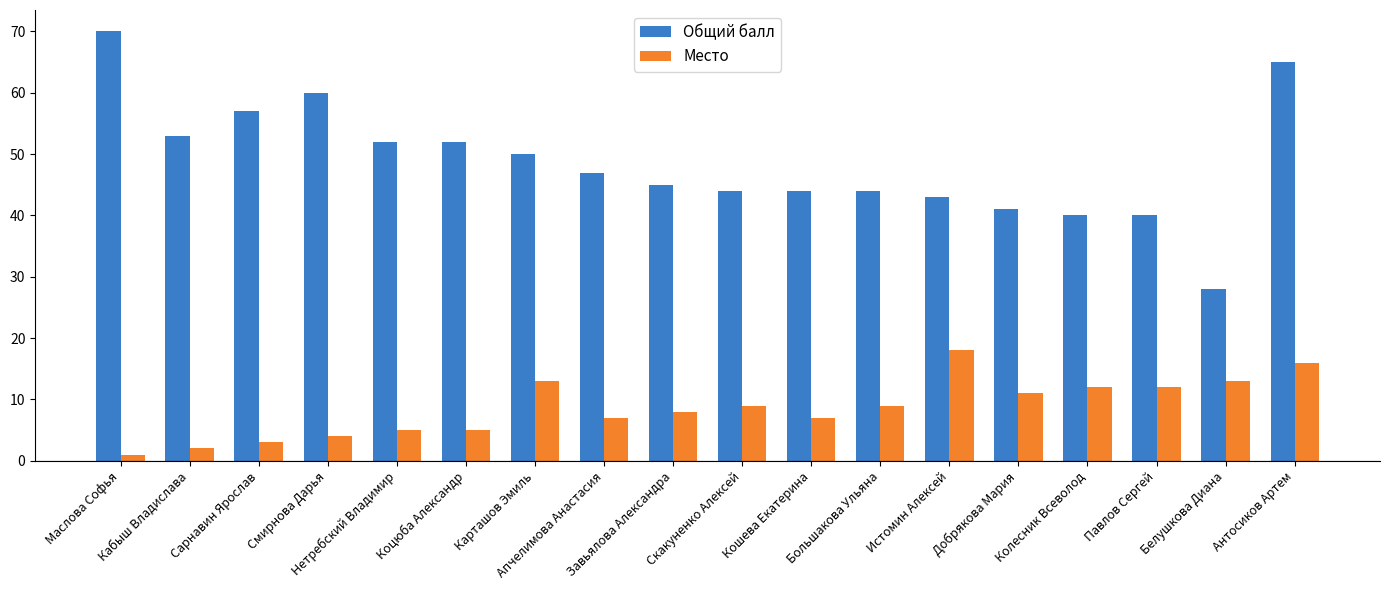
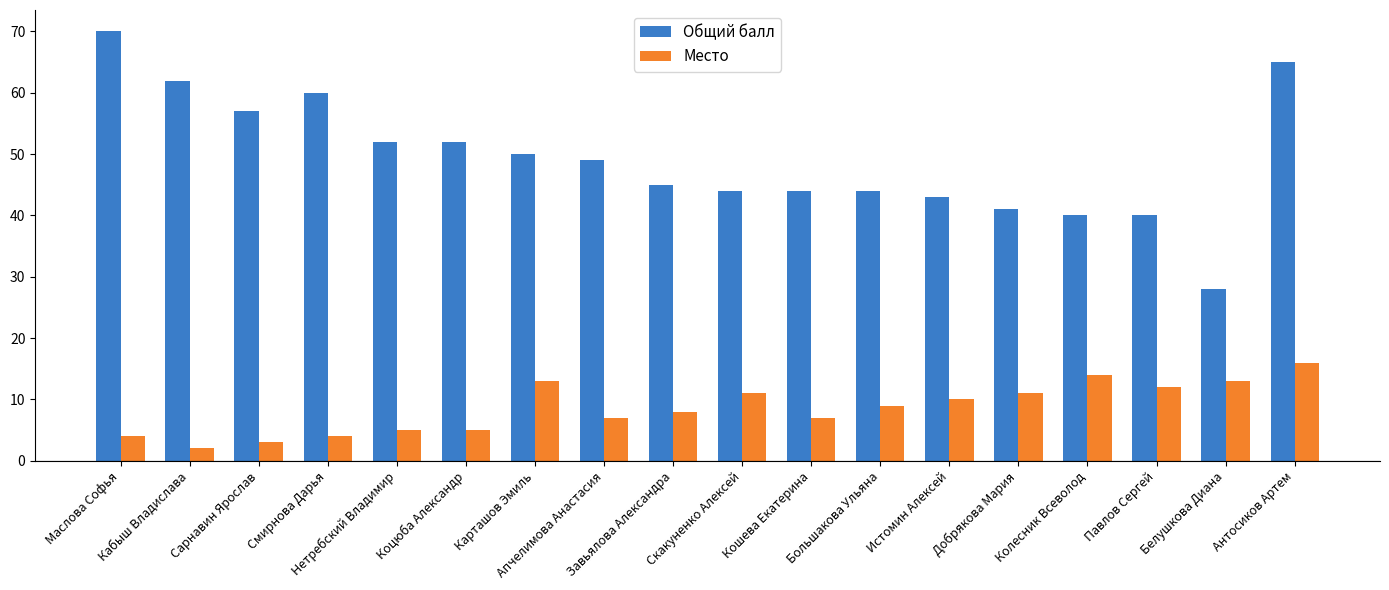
  {
    "Общий балл": {
      "Маслова Софья": 70,
-     "Кабыш Владислава": 53,
+     "Кабыш Владислава": 62,
      "Сарнавин Ярослав": 57,
      "Смирнова Дарья": 60,
      "Нетребский Владимир": 52,
      "Коцюба Александр": 52,
      "Карташов Эмиль": 50,
-     "Апчелимова Анастасия": 47,
+     "Апчелимова Анастасия": 49,
      "Завьялова Александра": 45,
      "Скакуненко Алексей": 44,
      "Кошева Екатерина": 44,
      "Большакова Ульяна": 44,
      "Истомин Алексей": 43,
      "Добрякова Мария": 41,
      "Колесник Всеволод": 40,
      "Павлов Сергей": 40,
      "Белушкова Диана": 28,
      "Антосиков Артем": 65
    },
    "Место": {
-     "Маслова Софья": 1,
+     "Маслова Софья": 4,
      "Кабыш Владислава": 2,
      "Сарнавин Ярослав": 3,
      "Смирнова Дарья": 4,
      "Нетребский Владимир": 5,
      "Коцюба Александр": 5,
      "Карташов Эмиль": 13,
      "Апчелимова Анастасия": 7,
      "Завьялова Александра": 8,
-     "Скакуненко Алексей": 9,
+     "Скакуненко Алексей": 11,
      "Кошева Екатерина": 7,
      "Большакова Ульяна": 9,
-     "Истомин Алексей": 18,
+     "Истомин Алексей": 10,
      "Добрякова Мария": 11,
-     "Колесник Всеволод": 12,
+     "Колесник Всеволод": 14,
      "Павлов Сергей": 12,
      "Белушкова Диана": 13,
      "Антосиков Артем": 16
    }
  }
